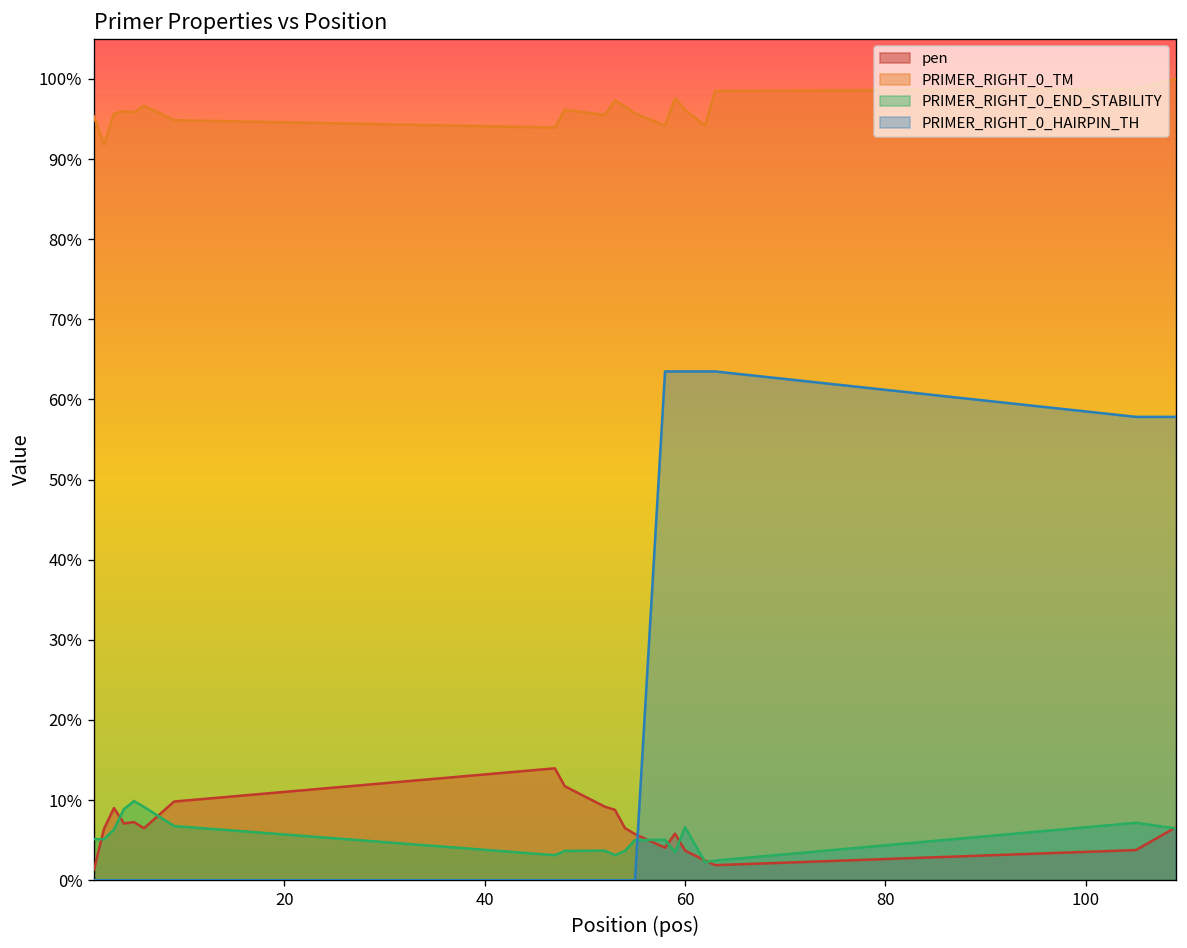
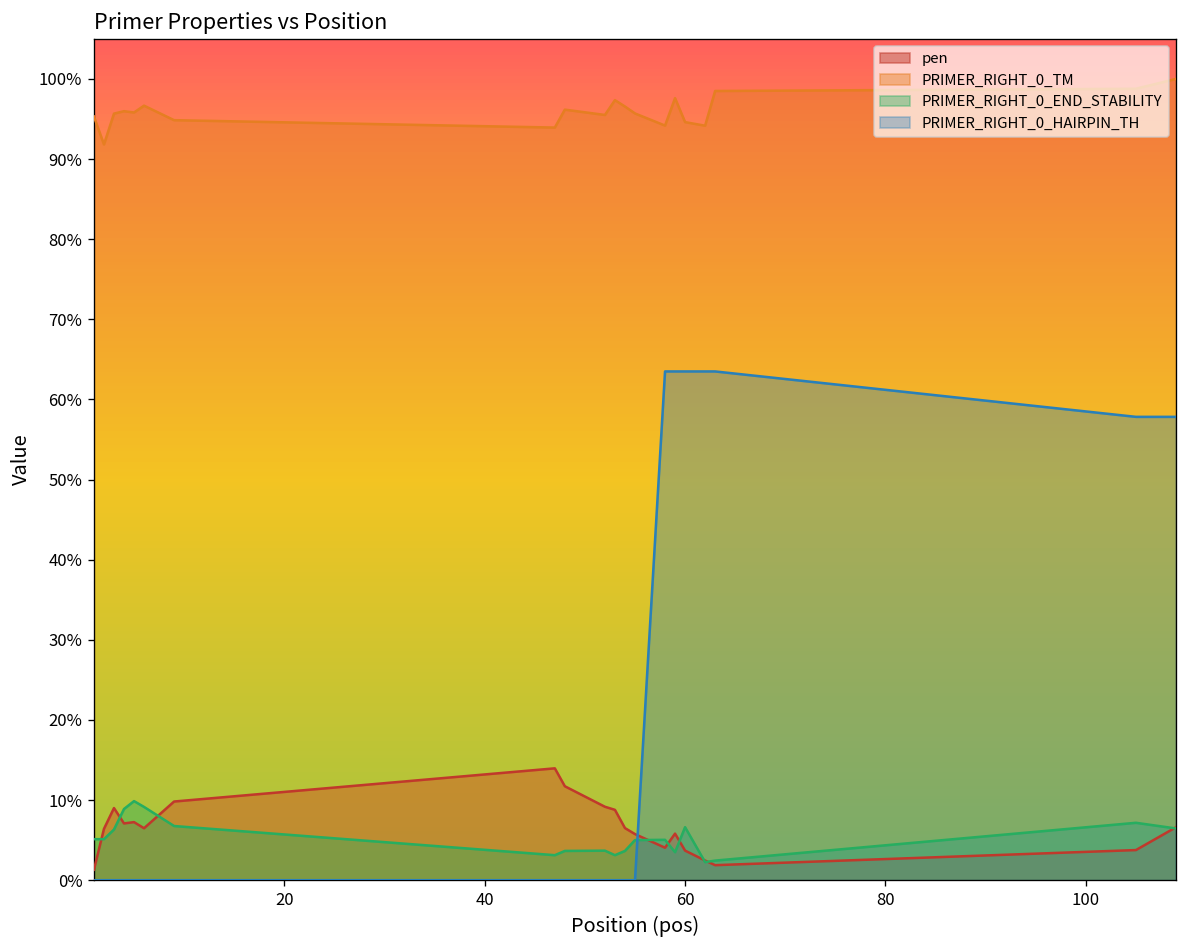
  {
    "pen": {
      "60": "4%"
    },
    "PRIMER_RIGHT_0_TM": {
-     "60": "96%"
+     "60": "95%"
    },
    "PRIMER_RIGHT_0_END_STABILITY": {
      "60": "7%"
    },
    "PRIMER_RIGHT_0_HAIRPIN_TH": {
      "60": "63%"
    }
  }
